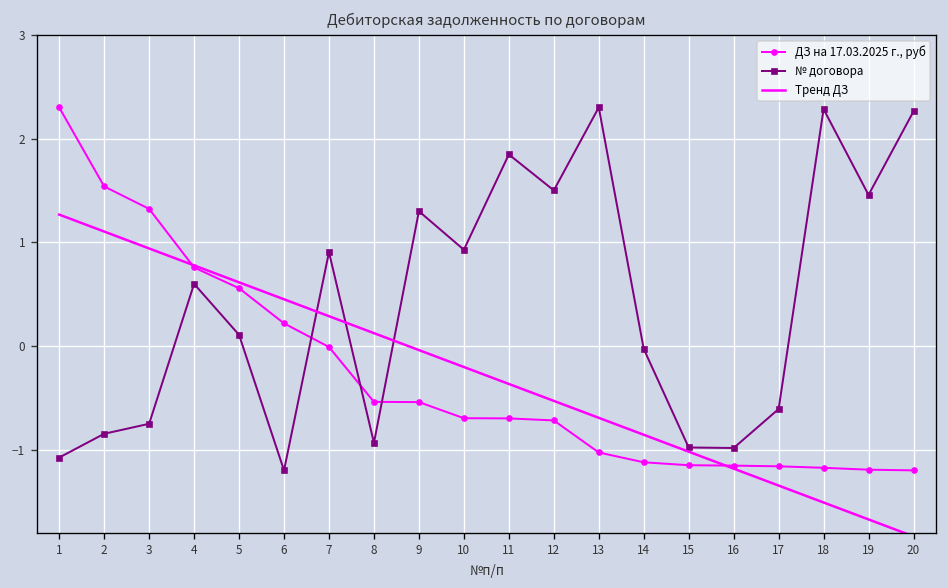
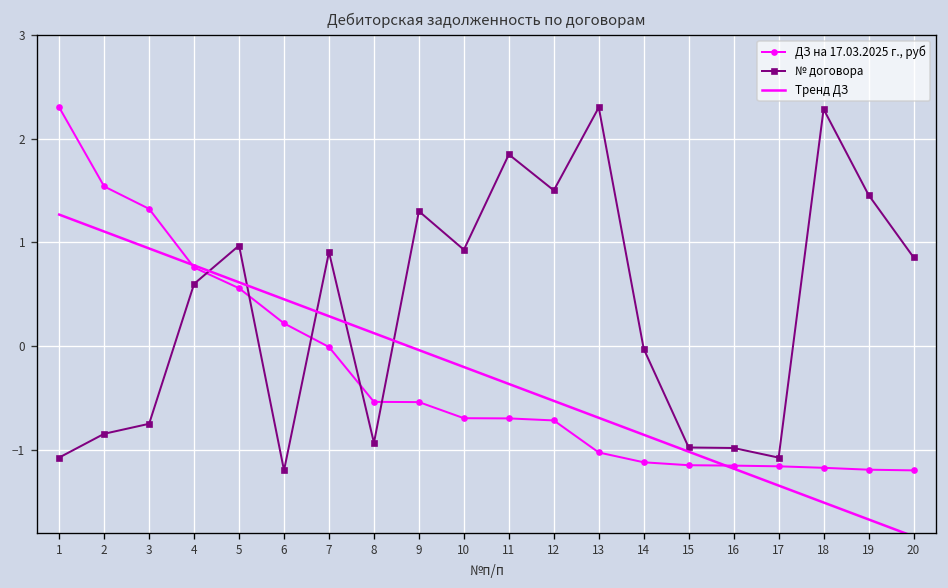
  {
    "№ договора": {
      "1": -1.1,
      "2": -0.8,
      "3": -0.8,
      "4": 0.6,
-     "5": 0.1,
+     "5": 1.0,
      "6": -1.2,
      "7": 0.9,
      "8": -0.9,
      "9": 1.3,
      "10": 0.9,
      "11": 1.8,
      "12": 1.5,
      "13": 2.3,
      "14": 0.0,
      "15": -1.0,
      "16": -1.0,
-     "17": -0.6,
+     "17": -1.1,
      "18": 2.3,
      "19": 1.5,
-     "20": 2.3
+     "20": 0.9
    }
  }
